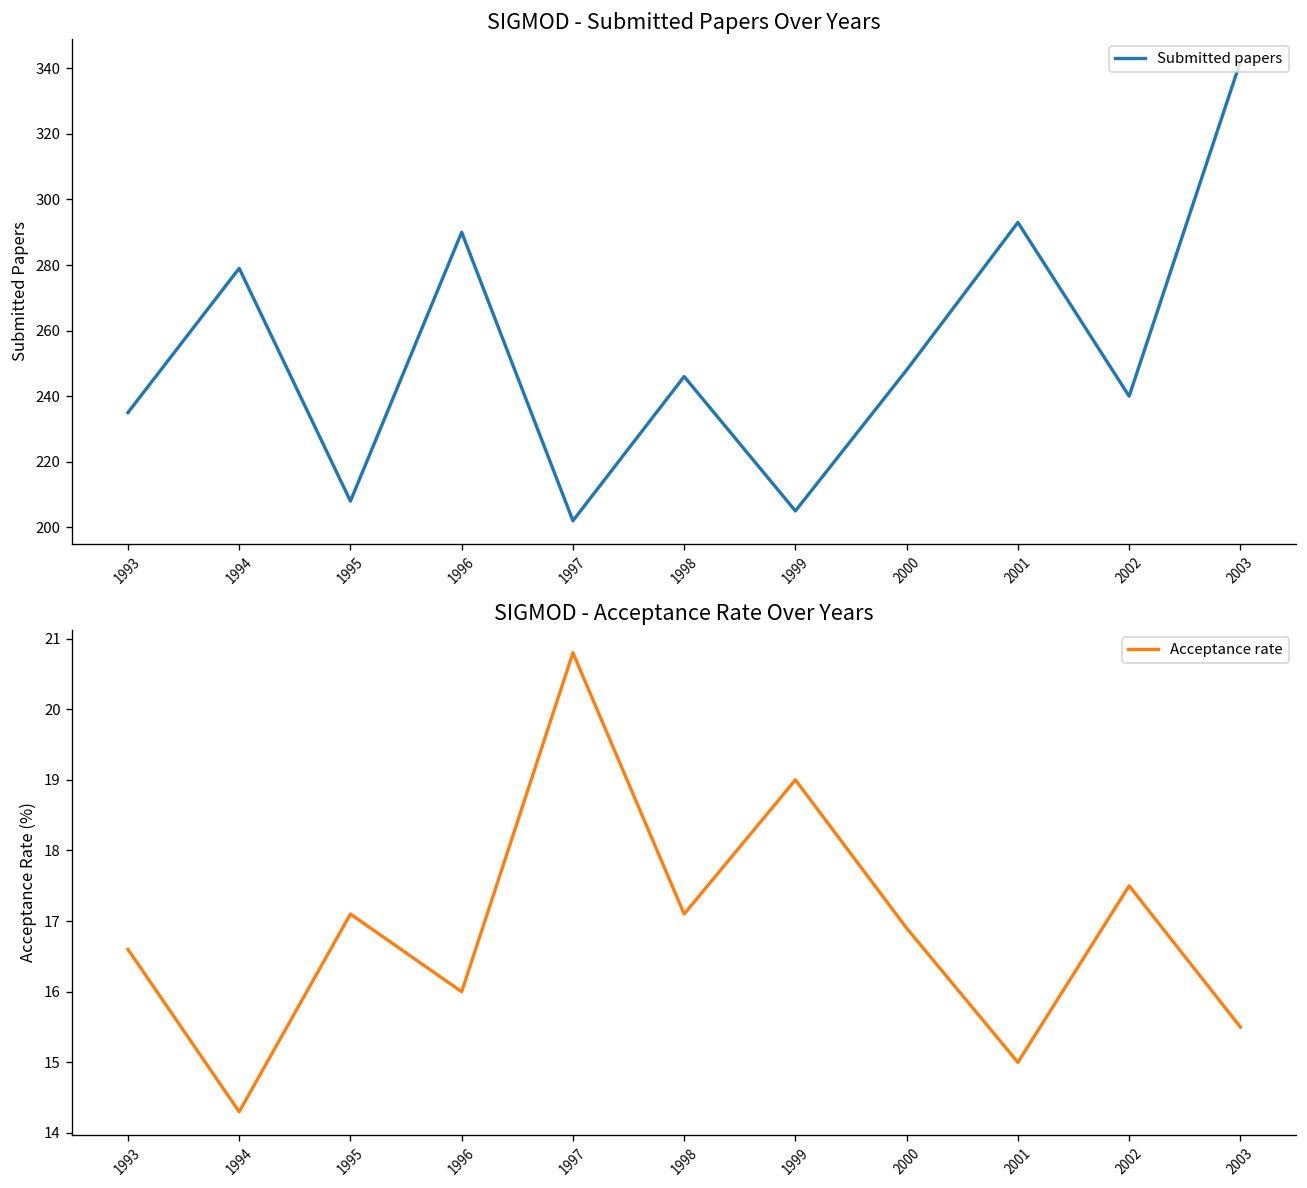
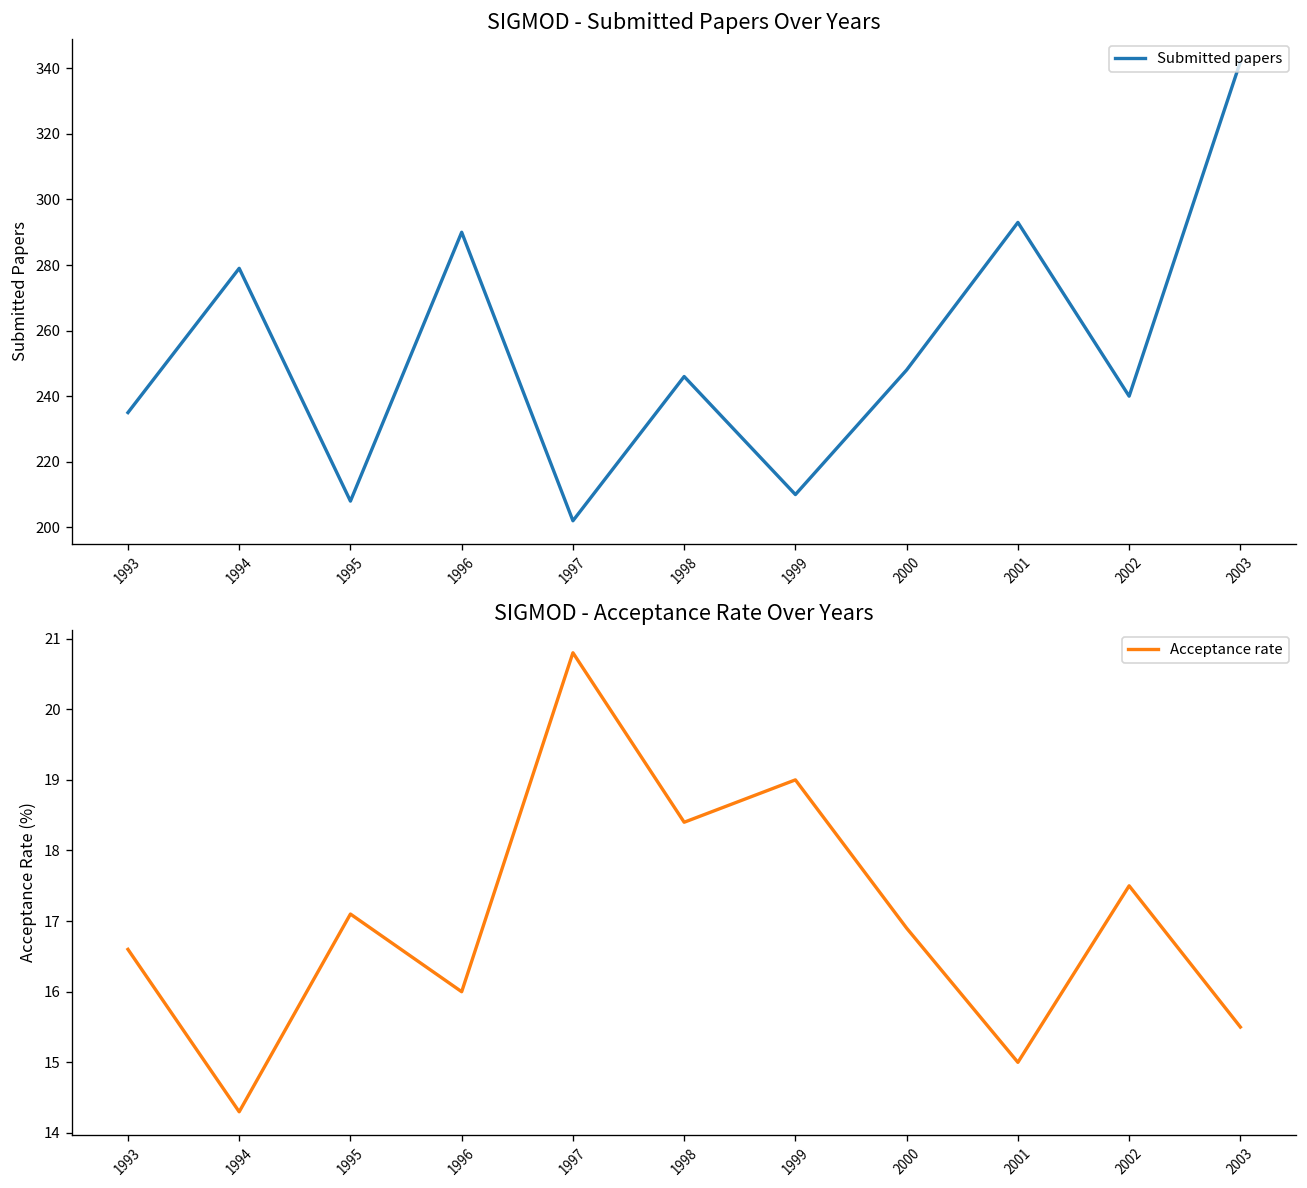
  {
    "SIGMOD - Submitted Papers Over Years": {
      "1993": 235,
      "1994": 279,
      "1995": 208,
      "1996": 290,
      "1997": 202,
      "1998": 246,
-     "1999": 205,
+     "1999": 210,
      "2000": 248,
      "2001": 293,
      "2002": 240
    },
    "SIGMOD - Acceptance Rate Over Years": {
      "1993": 16.6,
      "1994": 14.3,
      "1995": 17.1,
      "1996": 16.0,
      "1997": 20.8,
-     "1998": 17.1,
+     "1998": 18.4,
      "1999": 19.0,
      "2000": 16.9,
      "2001": 15.0,
      "2002": 17.5,
      "2003": 15.5
    }
  }
